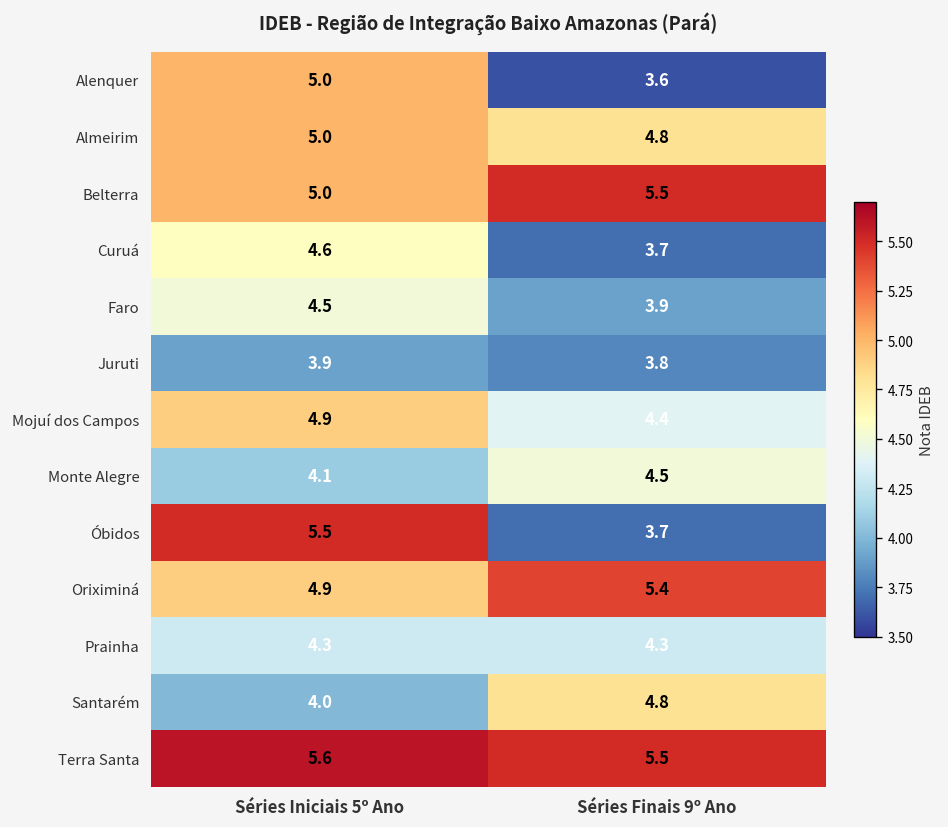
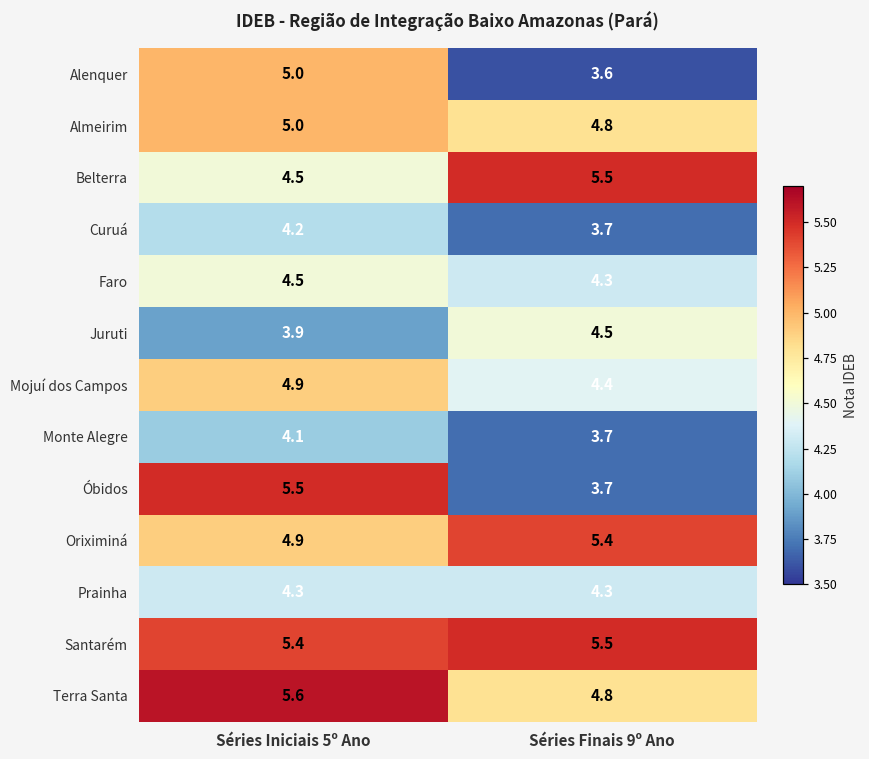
  {
    "Alenquer": {
      "Séries Iniciais 5º Ano": 5.0,
      "Séries Finais 9º Ano": 3.6
    },
    "Almeirim": {
      "Séries Iniciais 5º Ano": 5.0,
      "Séries Finais 9º Ano": 4.8
    },
    "Belterra": {
-     "Séries Iniciais 5º Ano": 5.0,
+     "Séries Iniciais 5º Ano": 4.5,
      "Séries Finais 9º Ano": 5.5
    },
    "Curuá": {
-     "Séries Iniciais 5º Ano": 4.6,
+     "Séries Iniciais 5º Ano": 4.2,
      "Séries Finais 9º Ano": 3.7
    },
    "Faro": {
      "Séries Iniciais 5º Ano": 4.5,
-     "Séries Finais 9º Ano": 3.9
+     "Séries Finais 9º Ano": 4.3
    },
    "Juruti": {
      "Séries Iniciais 5º Ano": 3.9,
-     "Séries Finais 9º Ano": 3.8
+     "Séries Finais 9º Ano": 4.5
    },
    "Mojuí dos Campos": {
      "Séries Iniciais 5º Ano": 4.9
    },
    "Monte Alegre": {
      "Séries Iniciais 5º Ano": 4.1,
-     "Séries Finais 9º Ano": 4.5
+     "Séries Finais 9º Ano": 3.7
    },
    "Óbidos": {
      "Séries Iniciais 5º Ano": 5.5,
      "Séries Finais 9º Ano": 3.7
    },
    "Oriximiná": {
      "Séries Iniciais 5º Ano": 4.9,
      "Séries Finais 9º Ano": 5.4
    },
    "Prainha": {
      "Séries Iniciais 5º Ano": 4.3,
      "Séries Finais 9º Ano": 4.3
    },
    "Santarém": {
-     "Séries Iniciais 5º Ano": 4.0,
-     "Séries Finais 9º Ano": 4.8
+     "Séries Iniciais 5º Ano": 5.4,
+     "Séries Finais 9º Ano": 5.5
    },
    "Terra Santa": {
      "Séries Iniciais 5º Ano": 5.6,
-     "Séries Finais 9º Ano": 5.5
+     "Séries Finais 9º Ano": 4.8
    }
  }
